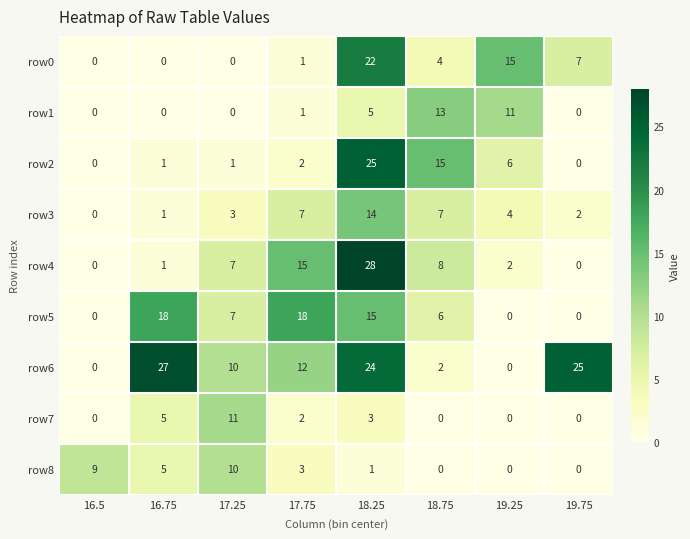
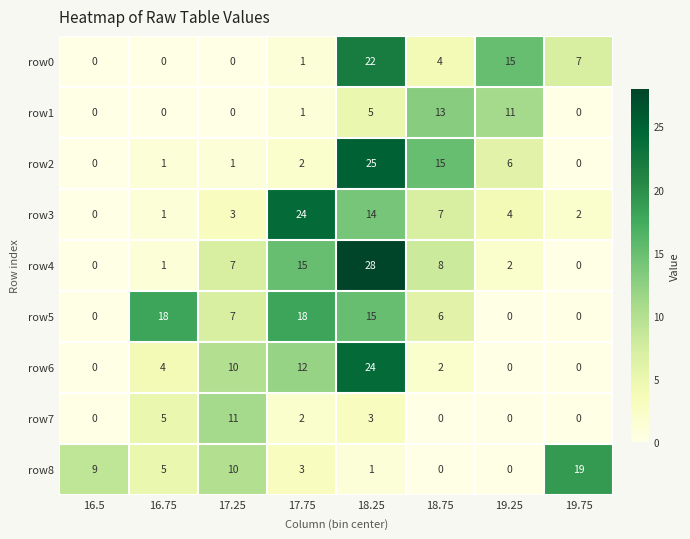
  {
    "row0": {
      "16.5": 0,
      "16.75": 0,
      "17.25": 0,
      "17.75": 1,
      "18.25": 22,
      "18.75": 4,
      "19.25": 15,
      "19.75": 7
    },
    "row1": {
      "16.5": 0,
      "16.75": 0,
      "17.25": 0,
      "17.75": 1,
      "18.25": 5,
      "18.75": 13,
      "19.25": 11,
      "19.75": 0
    },
    "row2": {
      "16.5": 0,
      "16.75": 1,
      "17.25": 1,
      "17.75": 2,
      "18.25": 25,
      "18.75": 15,
      "19.25": 6,
      "19.75": 0
    },
    "row3": {
      "16.5": 0,
      "16.75": 1,
      "17.25": 3,
-     "17.75": 7,
+     "17.75": 24,
      "18.25": 14,
      "18.75": 7,
      "19.25": 4,
      "19.75": 2
    },
    "row4": {
      "16.5": 0,
      "16.75": 1,
      "17.25": 7,
      "17.75": 15,
      "18.25": 28,
      "18.75": 8,
      "19.25": 2,
      "19.75": 0
    },
    "row5": {
      "16.5": 0,
      "16.75": 18,
      "17.25": 7,
      "17.75": 18,
      "18.25": 15,
      "18.75": 6,
      "19.25": 0,
      "19.75": 0
    },
    "row6": {
      "16.5": 0,
-     "16.75": 27,
+     "16.75": 4,
      "17.25": 10,
      "17.75": 12,
      "18.25": 24,
      "18.75": 2,
      "19.25": 0,
-     "19.75": 25
+     "19.75": 0
    },
    "row7": {
      "16.5": 0,
      "16.75": 5,
      "17.25": 11,
      "17.75": 2,
      "18.25": 3,
      "18.75": 0,
      "19.25": 0,
      "19.75": 0
    },
    "row8": {
      "16.5": 9,
      "16.75": 5,
      "17.25": 10,
      "17.75": 3,
      "18.25": 1,
      "18.75": 0,
      "19.25": 0,
-     "19.75": 0
+     "19.75": 19
    }
  }
